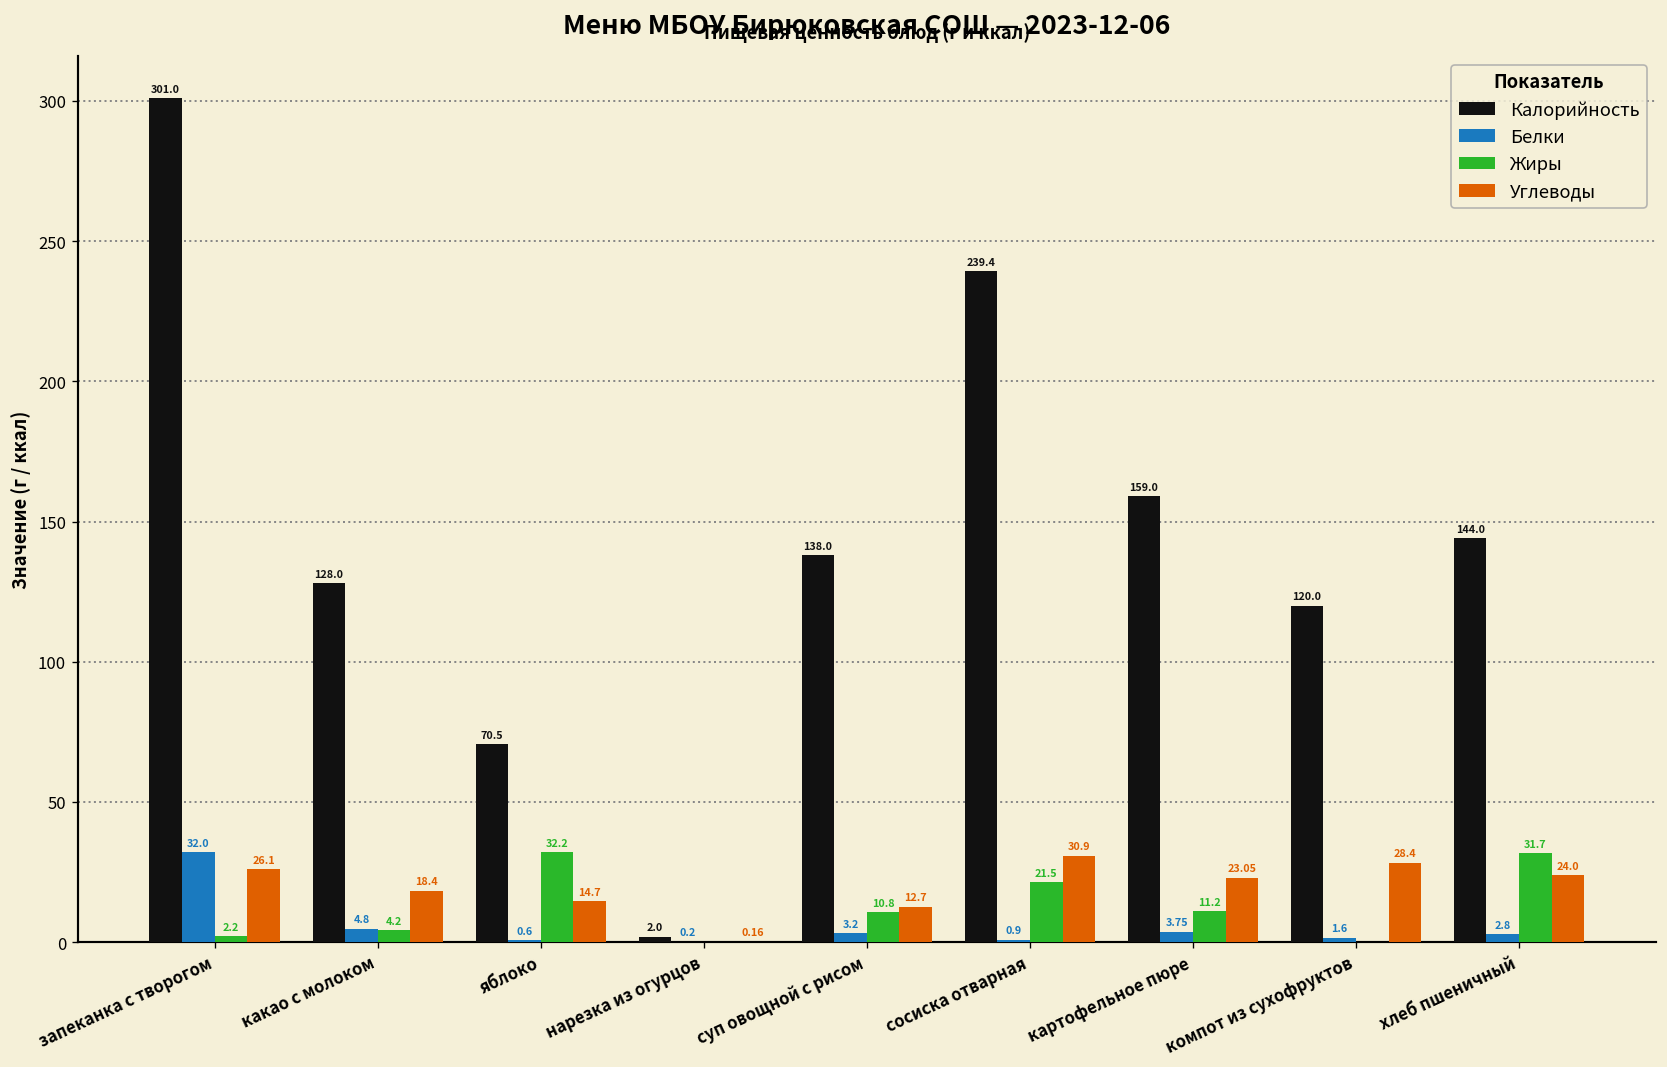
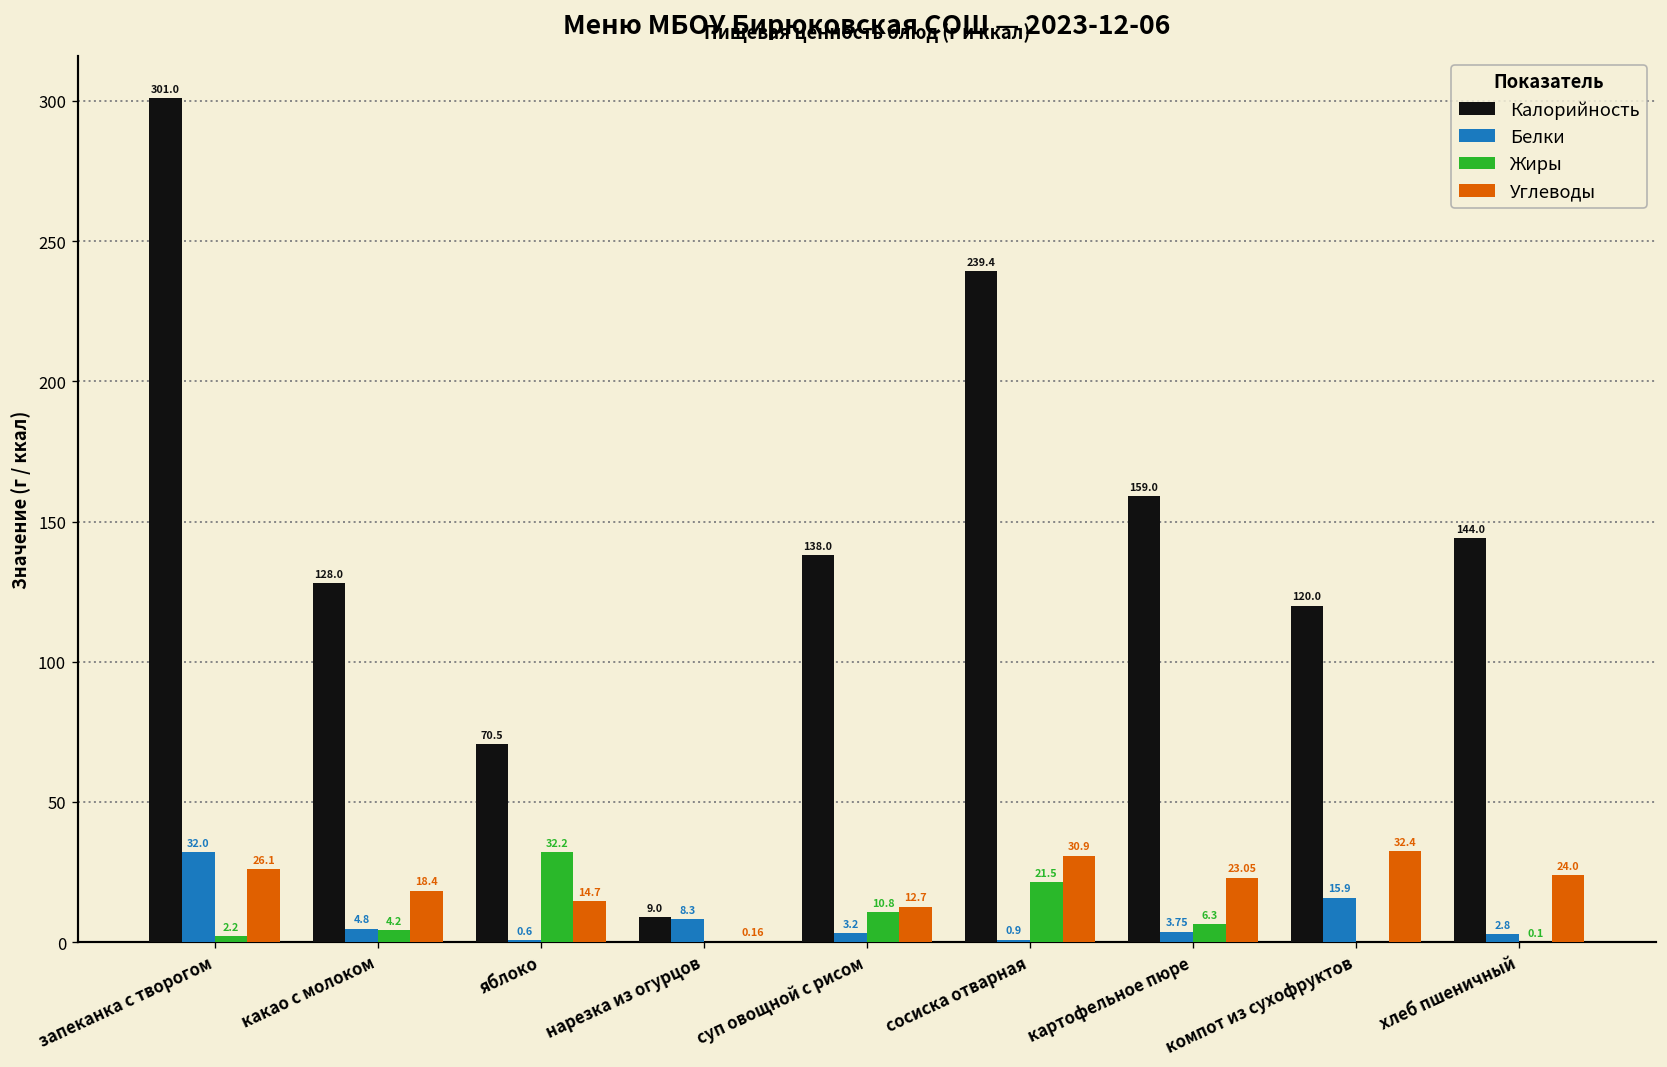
  {
    "Калорийность": {
      "запеканка с творогом": 301.0,
      "какао с молоком": 128.0,
      "яблоко": 70.5,
-     "нарезка из огурцов": 2.0,
+     "нарезка из огурцов": 9.0,
      "суп овощной с рисом": 138.0,
      "сосиска отварная": 239.4,
      "картофельное пюре": 159.0,
      "компот из сухофруктов": 120.0,
      "хлеб пшеничный": 144.0
    },
    "Белки": {
      "запеканка с творогом": 32.0,
      "какао с молоком": 4.8,
      "яблоко": 0.6,
-     "нарезка из огурцов": 0.2,
+     "нарезка из огурцов": 8.3,
      "суп овощной с рисом": 3.2,
      "сосиска отварная": 0.9,
      "картофельное пюре": 3.75,
-     "компот из сухофруктов": 1.6,
+     "компот из сухофруктов": 15.9,
      "хлеб пшеничный": 2.8
    },
    "Жиры": {
      "запеканка с творогом": 2.2,
      "какао с молоком": 4.2,
      "яблоко": 32.2,
      "суп овощной с рисом": 10.8,
      "сосиска отварная": 21.5,
-     "картофельное пюре": 11.2,
-     "хлеб пшеничный": 31.7
+     "картофельное пюре": 6.3,
+     "хлеб пшеничный": 0.1
    },
    "Углеводы": {
      "запеканка с творогом": 26.1,
      "какао с молоком": 18.4,
      "яблоко": 14.7,
      "нарезка из огурцов": 0.16,
      "суп овощной с рисом": 12.7,
      "сосиска отварная": 30.9,
      "картофельное пюре": 23.05,
-     "компот из сухофруктов": 28.4,
+     "компот из сухофруктов": 32.4,
      "хлеб пшеничный": 24.0
    }
  }
